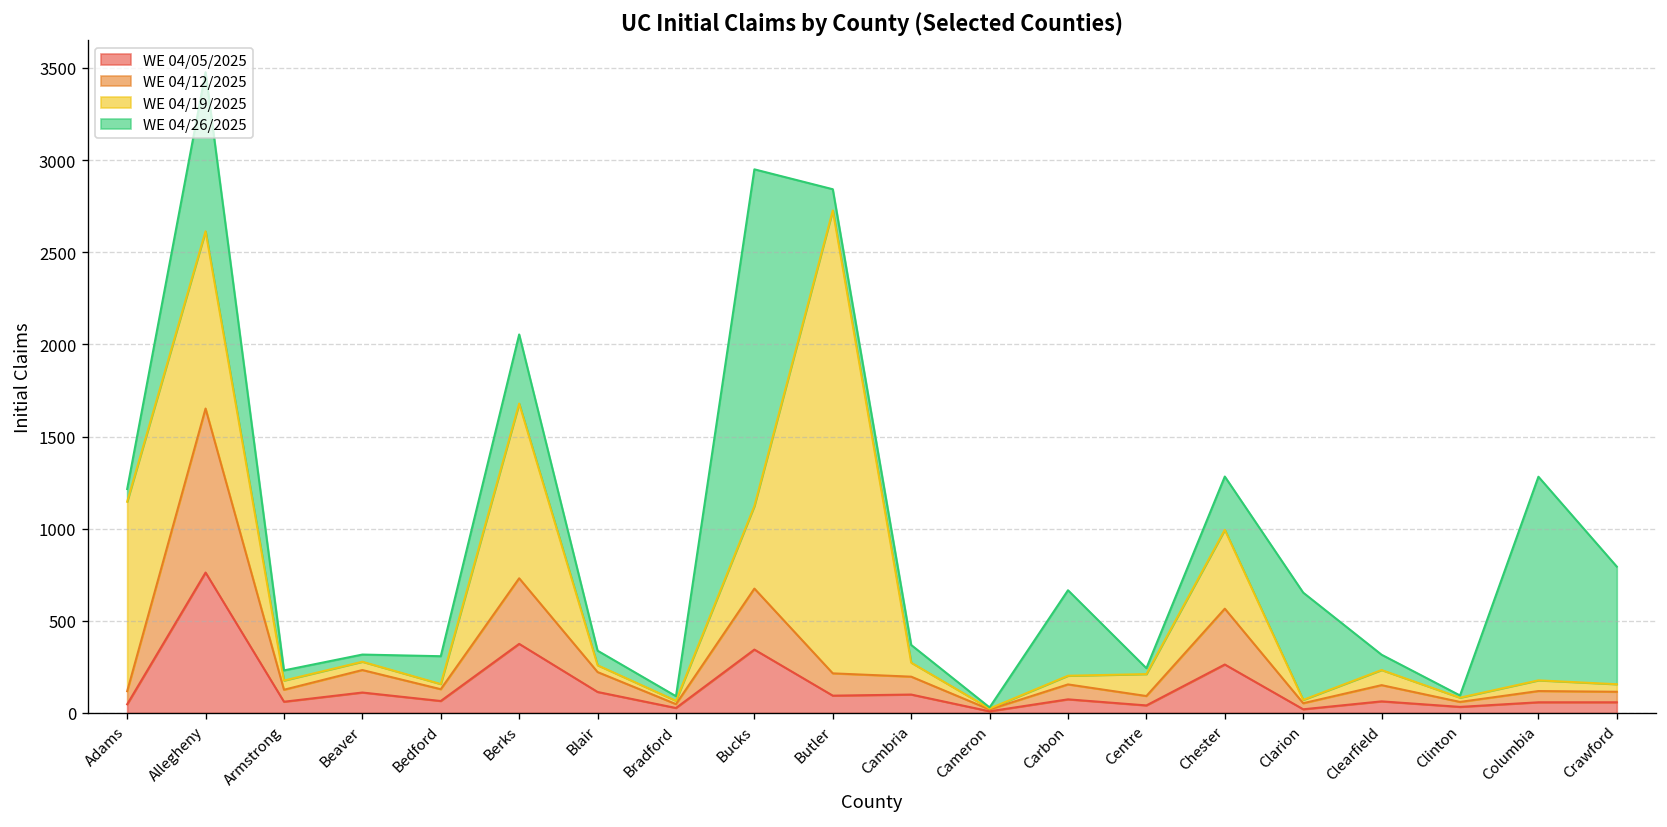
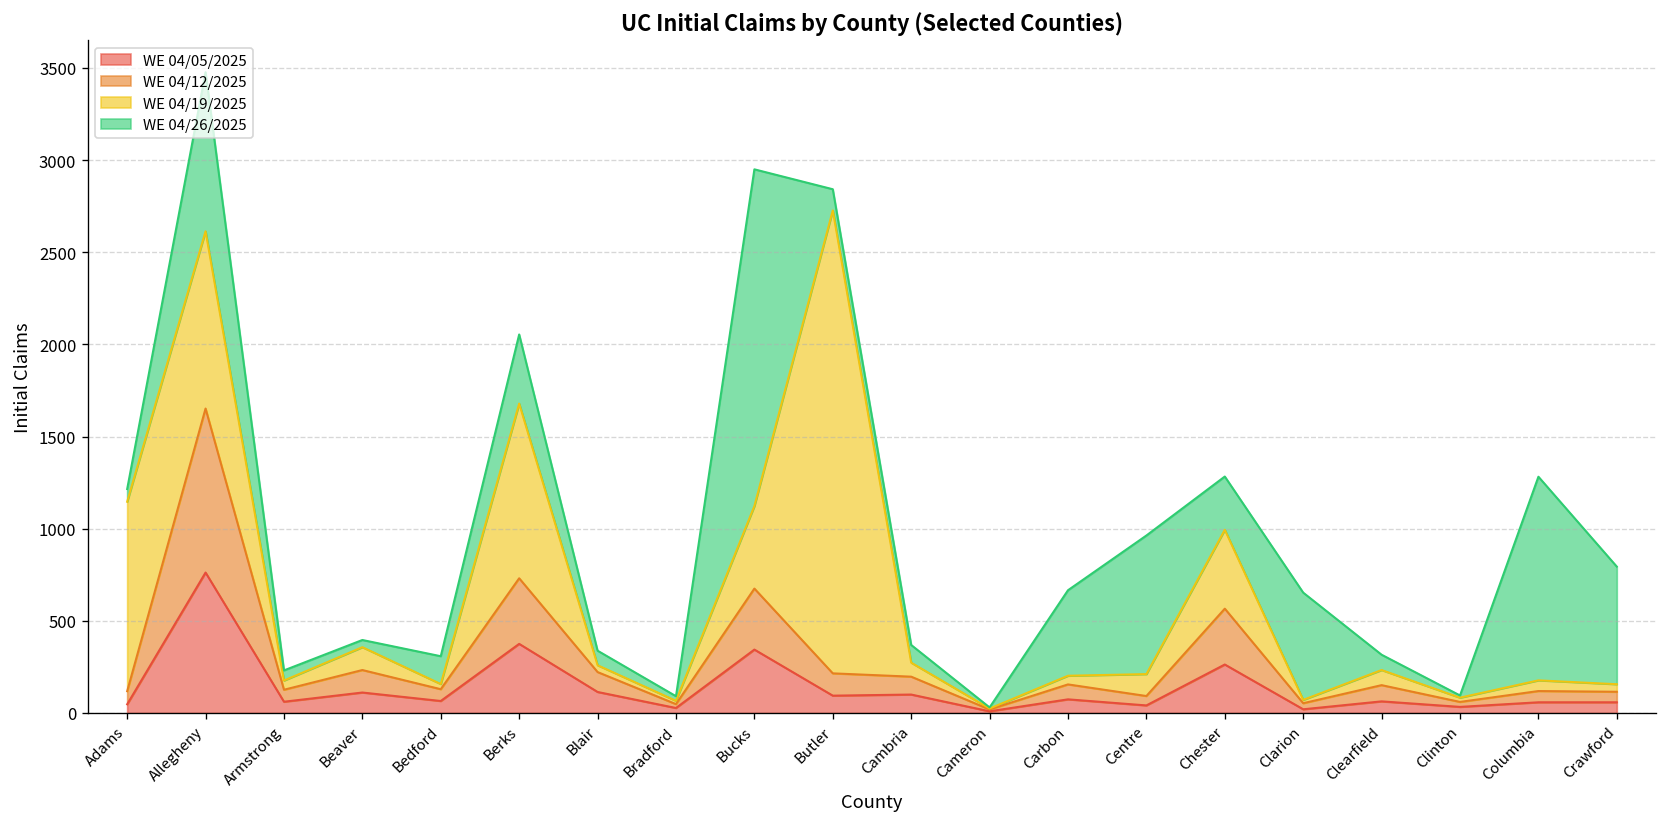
  {
    "WE 04/19/2025": {
      "Adams": 1030,
      "Allegheny": 960,
      "Armstrong": 50,
-     "Beaver": 50,
+     "Beaver": 120,
      "Bedford": 30,
      "Berks": 950,
      "Blair": 40,
      "Bradford": 20,
      "Bucks": 450,
      "Butler": 2510,
      "Cambria": 80,
      "Carbon": 50,
      "Centre": 120,
      "Chester": 430,
      "Clarion": 20,
      "Clearfield": 80,
      "Columbia": 60,
      "Crawford": 40
    },
    "WE 04/26/2025": {
      "Adams": 70,
      "Armstrong": 60,
      "Beaver": 40,
      "Bedford": 150,
      "Berks": 380,
      "Blair": 80,
      "Bradford": 30,
      "Bucks": 1830,
      "Butler": 120,
      "Cambria": 100,
      "Carbon": 460,
-     "Centre": 30,
+     "Centre": 750,
      "Chester": 290,
      "Clarion": 580,
      "Clearfield": 80,
      "Columbia": 1110,
      "Crawford": 640
    }
  }
